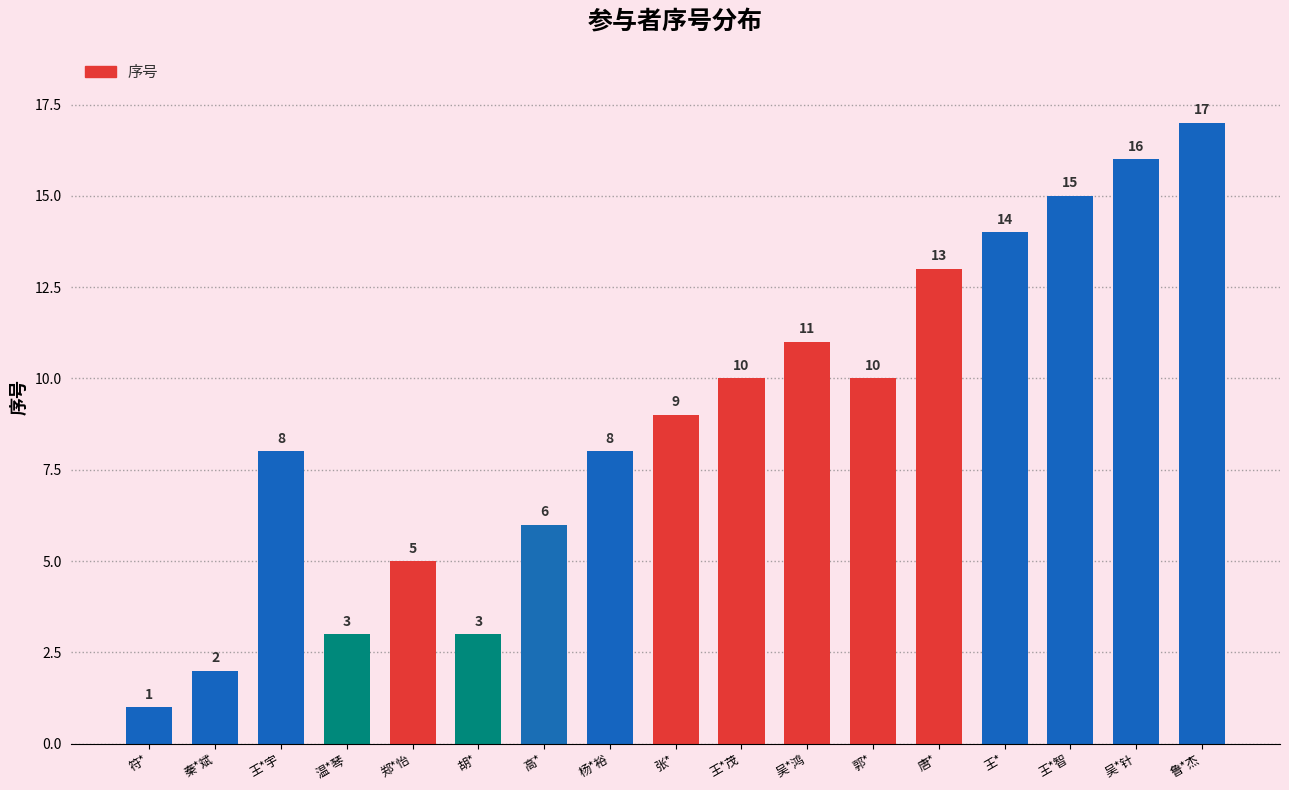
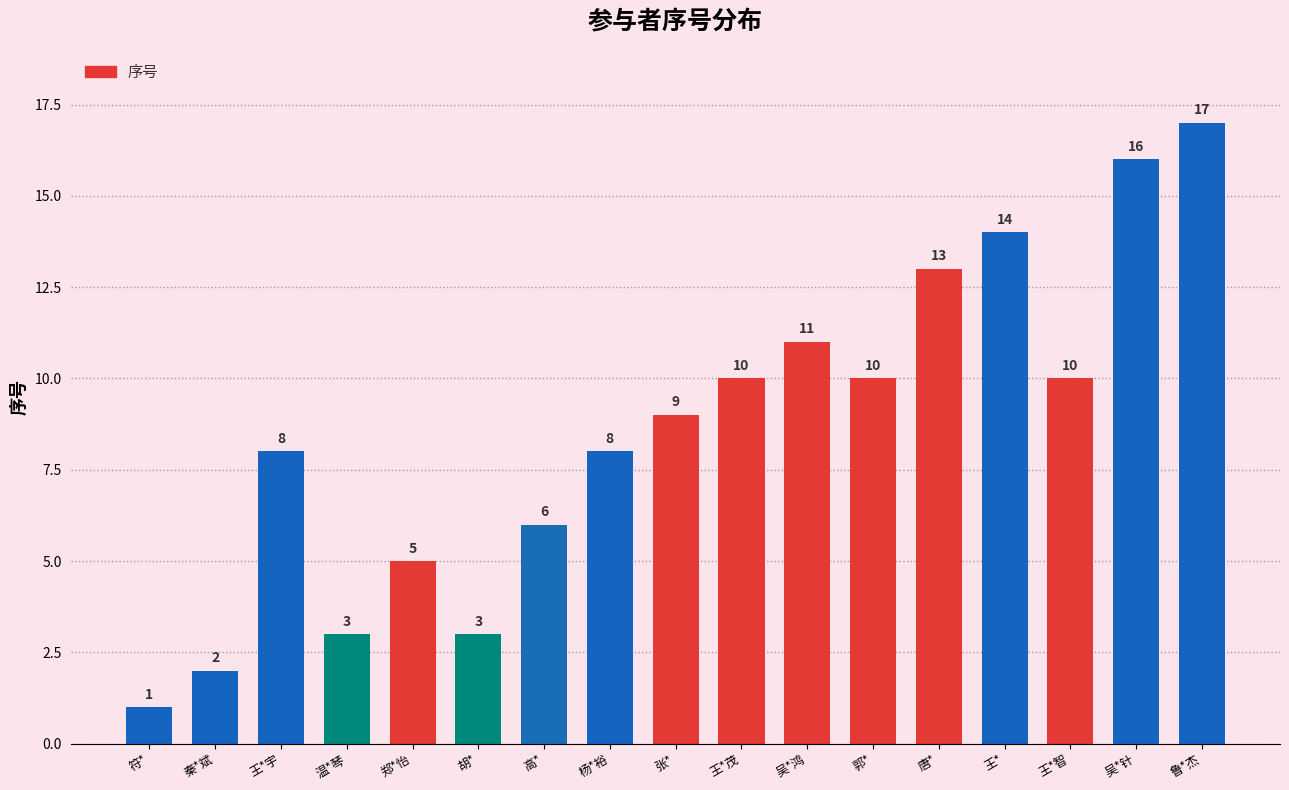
  {
    "符*": 1,
    "秦*斌": 2,
    "王*宇": 8,
    "温*琴": 3,
    "郑*怡": 5,
    "胡*": 3,
    "高*": 6,
    "杨*裕": 8,
    "张*": 9,
    "王*茂": 10,
    "吴*鸿": 11,
    "郭*": 10,
    "唐*": 13,
    "王*": 14,
-   "王*智": 15,
+   "王*智": 10,
    "吴*针": 16,
    "鲁*杰": 17
  }
